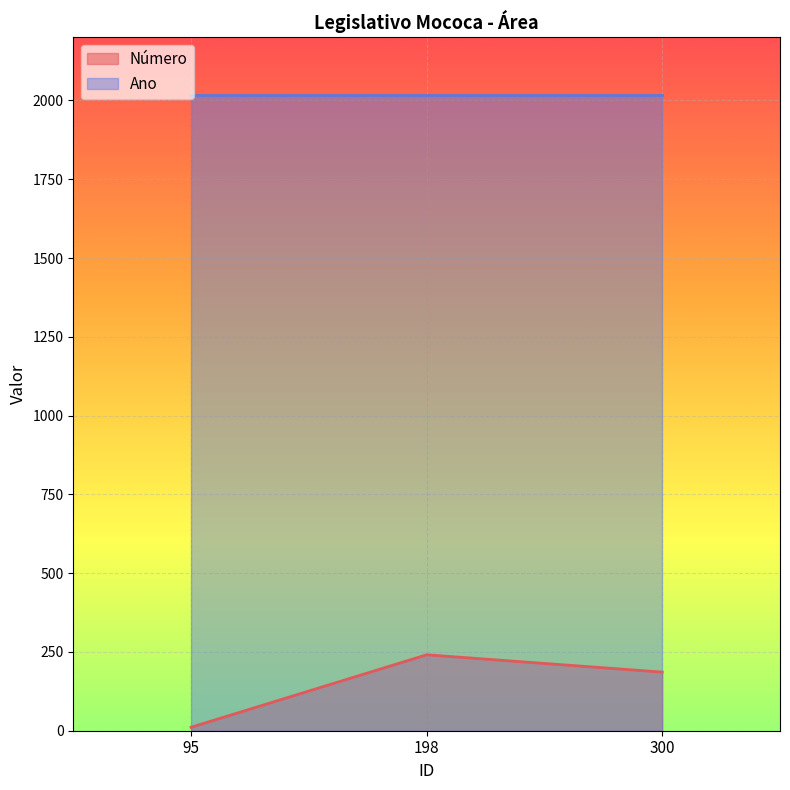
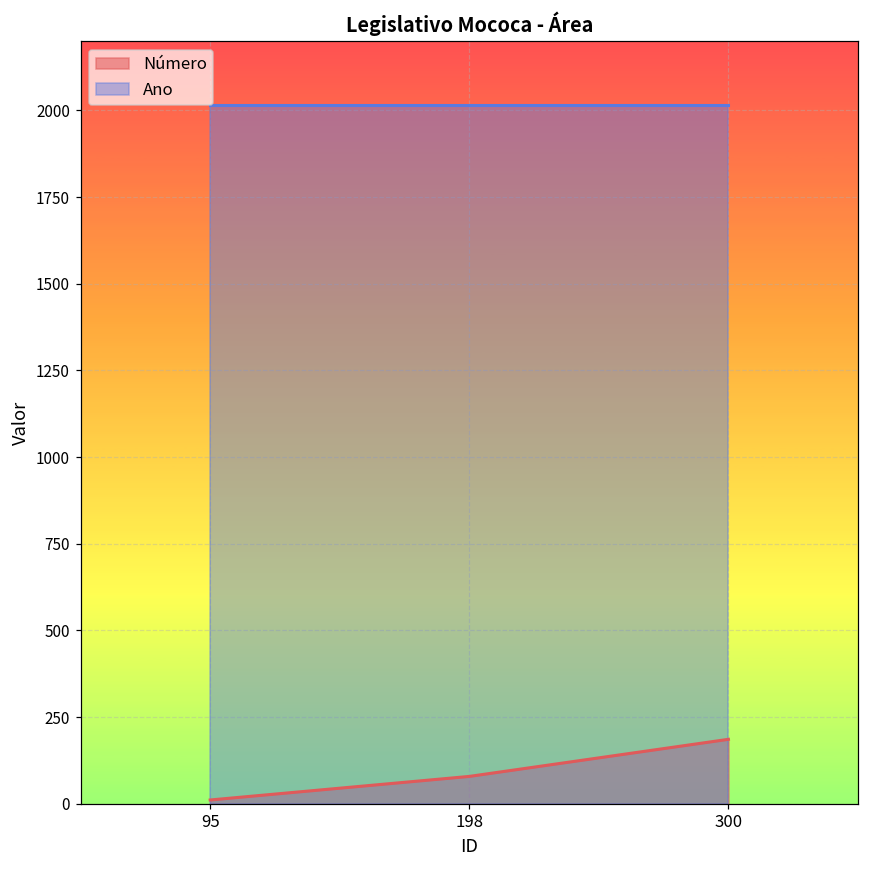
  {
    "Número": {
      "95": 10,
-     "198": 240,
+     "198": 80,
      "300": 190
    },
    "Ano": {
      "198": 2020,
      "300": 2020
    }
  }
